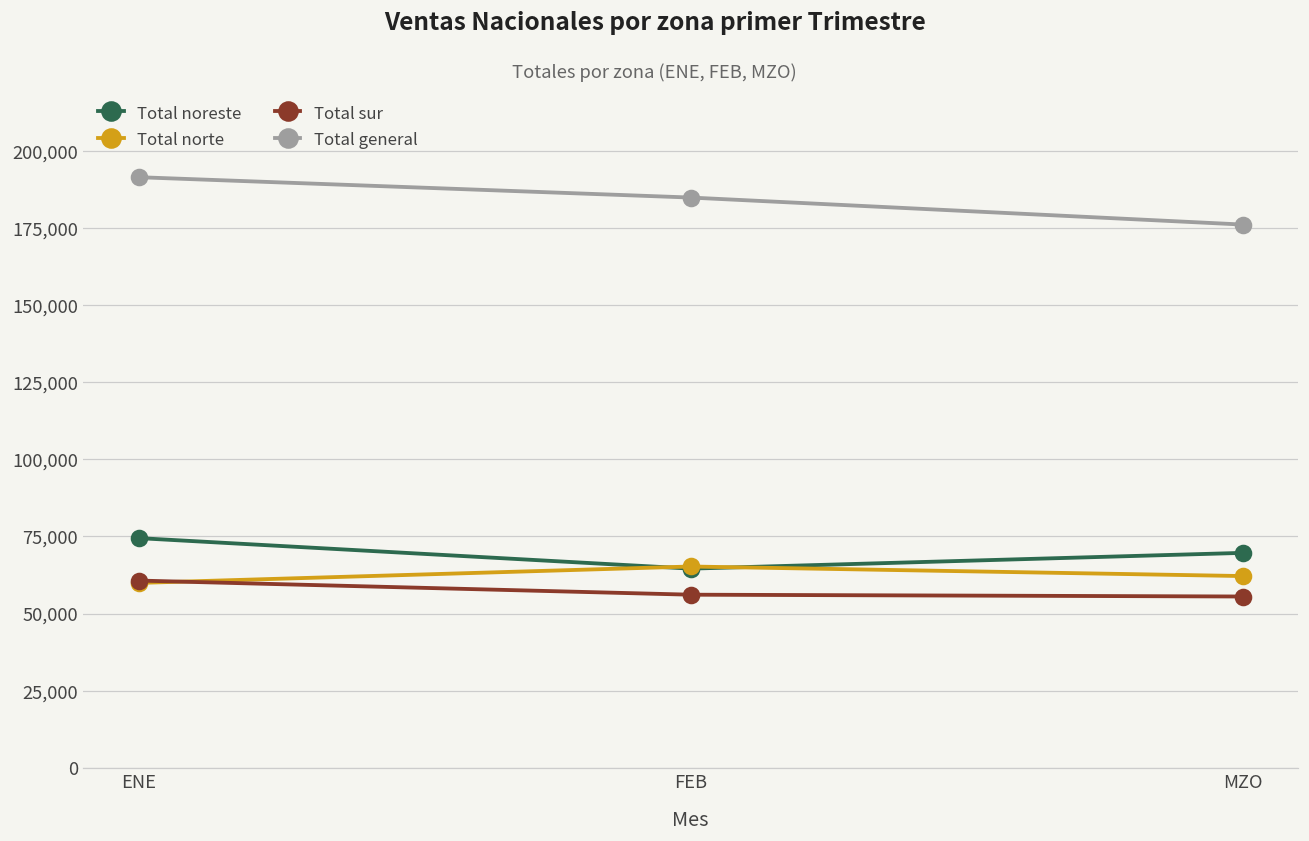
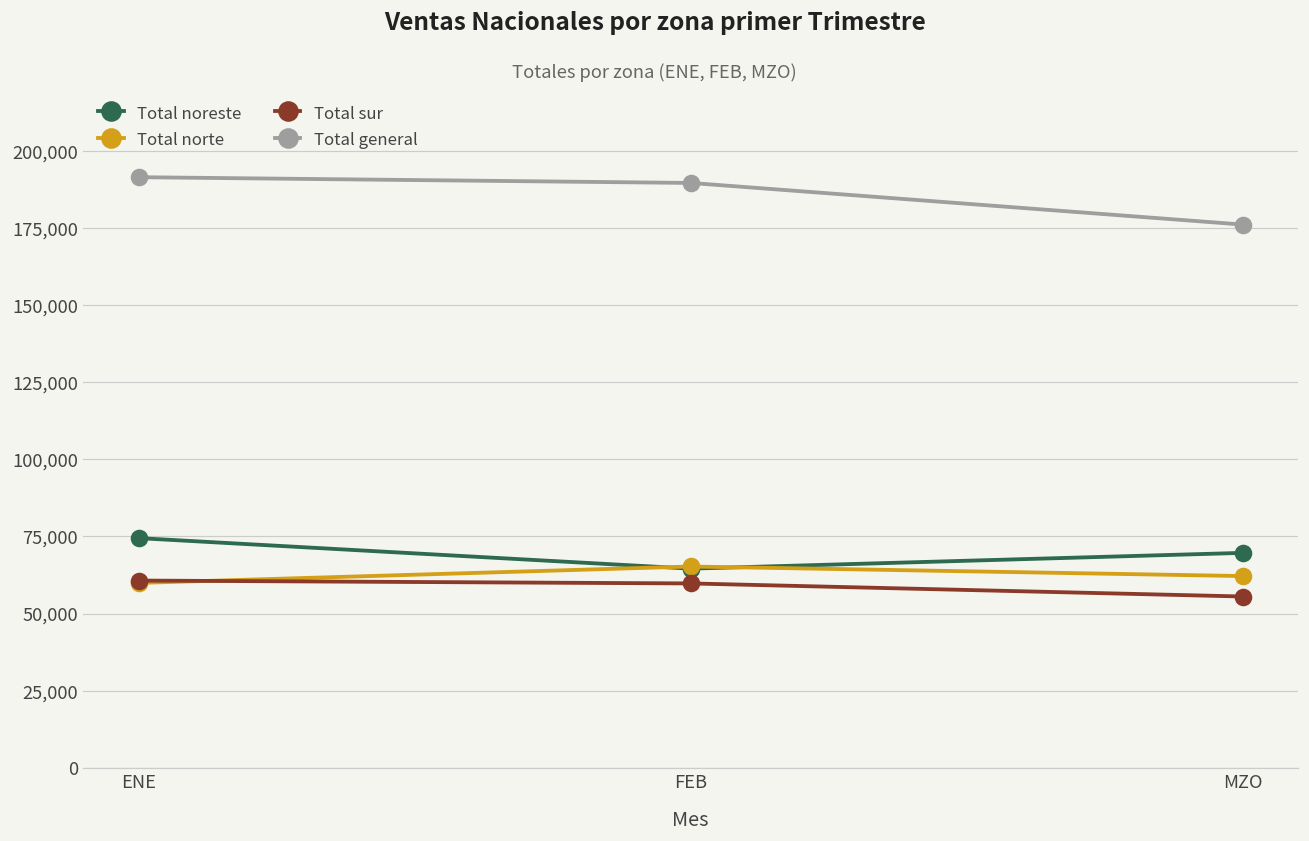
  {
    "Total noreste": {
      "ENE": "74,000",
      "MZO": "70,000"
    },
    "Total norte": {
      "MZO": "62,000"
    },
    "Total sur": {
-     "FEB": "56,000",
+     "FEB": "60,000",
      "MZO": "56,000"
    },
    "Total general": {
      "ENE": "191,000",
-     "FEB": "185,000",
+     "FEB": "190,000",
      "MZO": "176,000"
    }
  }
